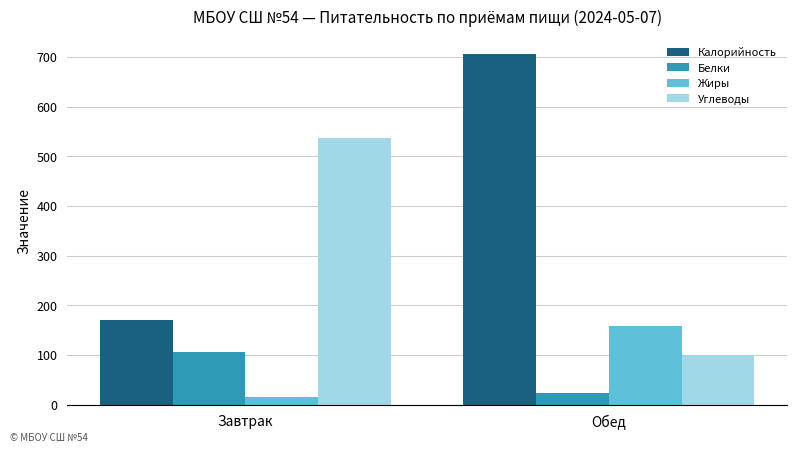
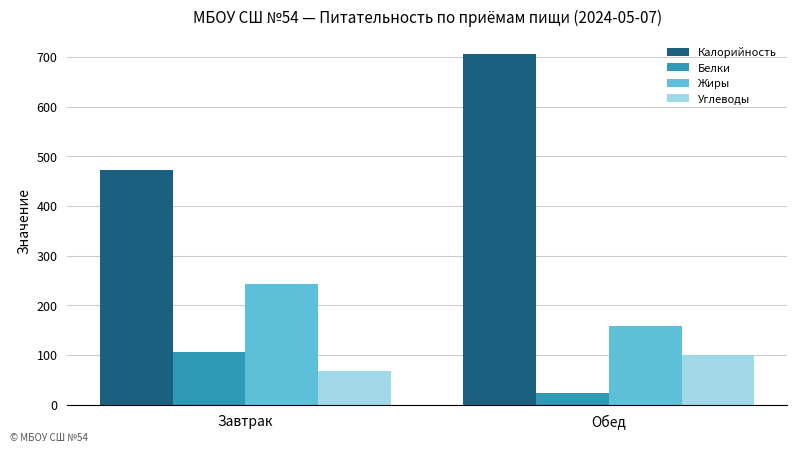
  {
    "Калорийность": {
-     "Завтрак": 170,
+     "Завтрак": 470,
      "Обед": 710
    },
    "Белки": {
      "Завтрак": 110,
      "Обед": 20
    },
    "Жиры": {
-     "Завтрак": 20,
+     "Завтрак": 240,
      "Обед": 160
    },
    "Углеводы": {
-     "Завтрак": 540,
+     "Завтрак": 70,
      "Обед": 100
    }
  }
